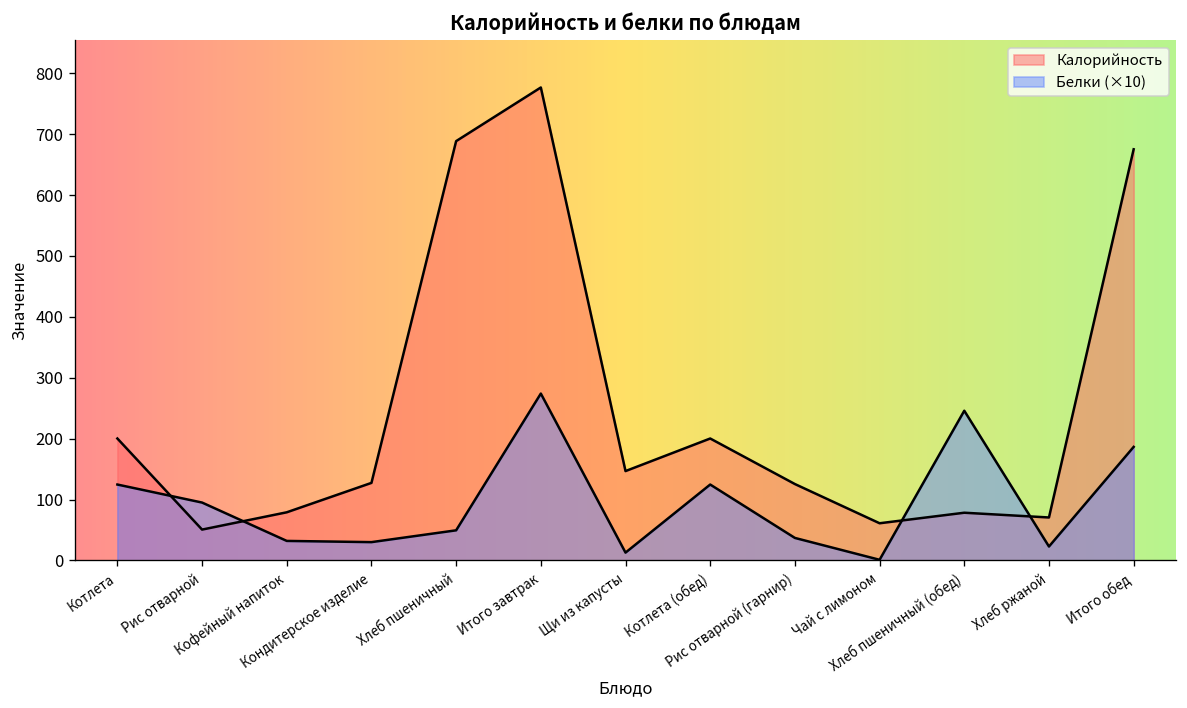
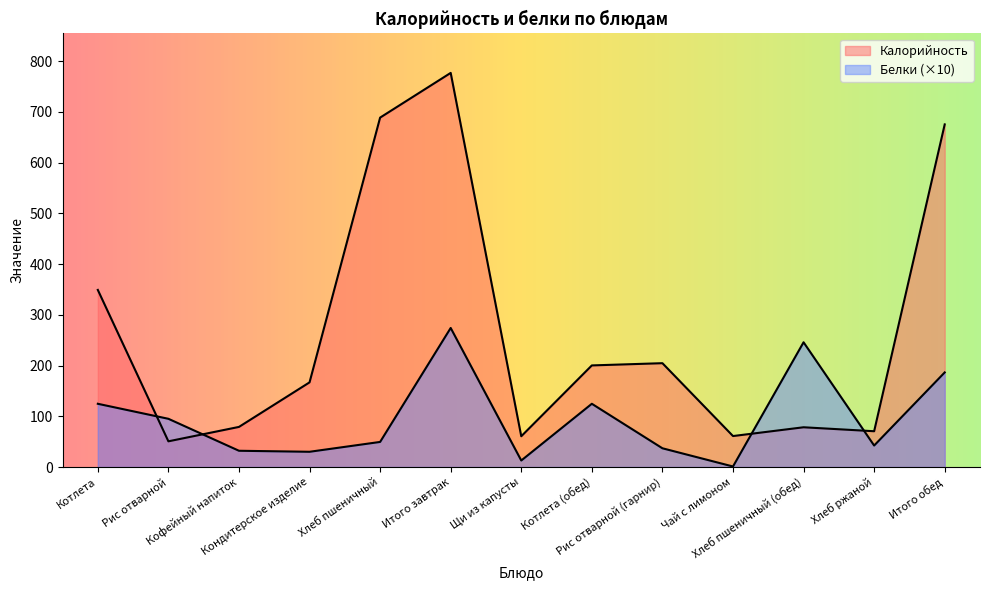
  {
    "Калорийность": {
-     "Котлета": 200,
+     "Котлета": 350,
      "Рис отварной": 50,
      "Кофейный напиток": 80,
-     "Кондитерское изделие": 130,
+     "Кондитерское изделие": 170,
      "Хлеб пшеничный": 690,
      "Итого завтрак": 780,
-     "Щи из капусты": 150,
+     "Щи из капусты": 60,
      "Котлета (обед)": 200,
-     "Рис отварной (гарнир)": 130,
+     "Рис отварной (гарнир)": 200,
      "Чай с лимоном": 60,
      "Хлеб пшеничный (обед)": 80,
      "Хлеб ржаной": 70,
      "Итого обед": 680
    },
    "Белки (×10)": {
      "Котлета": 120,
      "Рис отварной": 100,
      "Кофейный напиток": 30,
      "Кондитерское изделие": 30,
      "Хлеб пшеничный": 50,
      "Итого завтрак": 270,
      "Щи из капусты": 10,
      "Котлета (обед)": 120,
      "Рис отварной (гарнир)": 40,
      "Чай с лимоном": 0,
      "Хлеб пшеничный (обед)": 250,
-     "Хлеб ржаной": 20,
+     "Хлеб ржаной": 40,
      "Итого обед": 190
    }
  }
